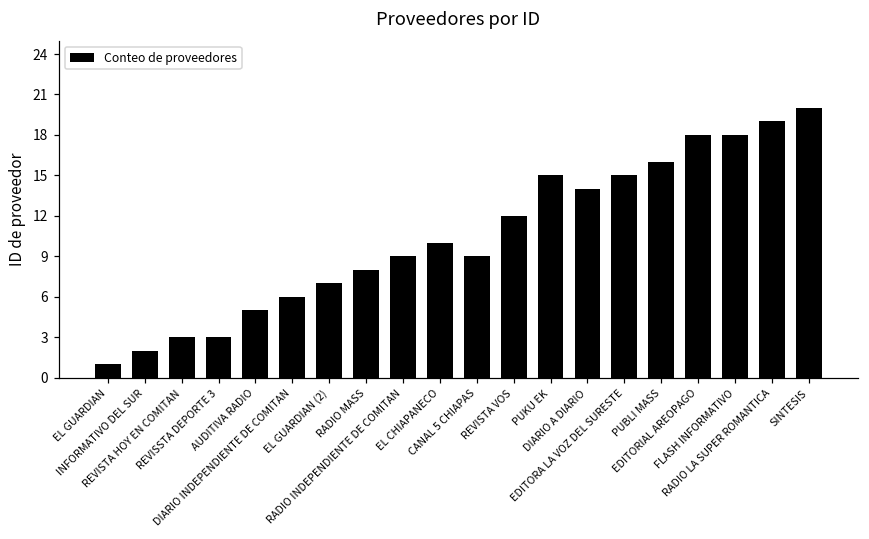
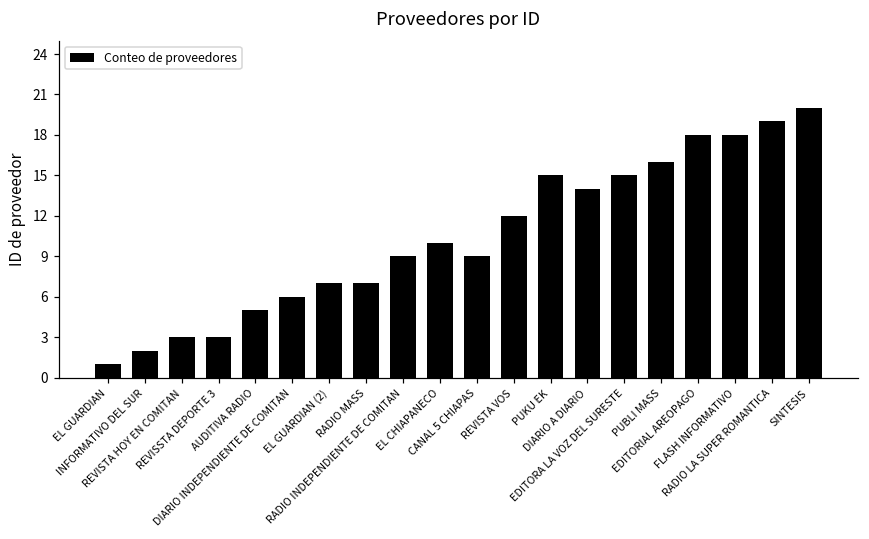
  {
    "EL GUARDIAN": 1,
    "INFORMATIVO DEL SUR": 2,
    "REVISTA HOY EN COMITAN": 3,
    "REVISSTA DEPORTE 3": 3,
    "AUDITIVA RADIO": 5,
    "DIARIO INDEPENDIENTE DE COMITAN": 6,
    "EL GUARDIAN (2)": 7,
-   "RADIO MASS": 8,
+   "RADIO MASS": 7,
    "RADIO INDEPENDIENTE DE COMITAN": 9,
    "EL CHIAPANECO": 10,
    "CANAL 5 CHIAPAS": 9,
    "REVISTA VOS": 12,
    "PUKU EK": 15,
    "DIARIO A DIARIO": 14,
    "EDITORA LA VOZ DEL SURESTE": 15,
    "PUBLI MASS": 16,
    "EDITORIAL AREOPAGO": 18,
    "FLASH INFORMATIVO": 18,
    "RADIO LA SUPER ROMANTICA": 19,
    "SINTESIS": 20
  }
